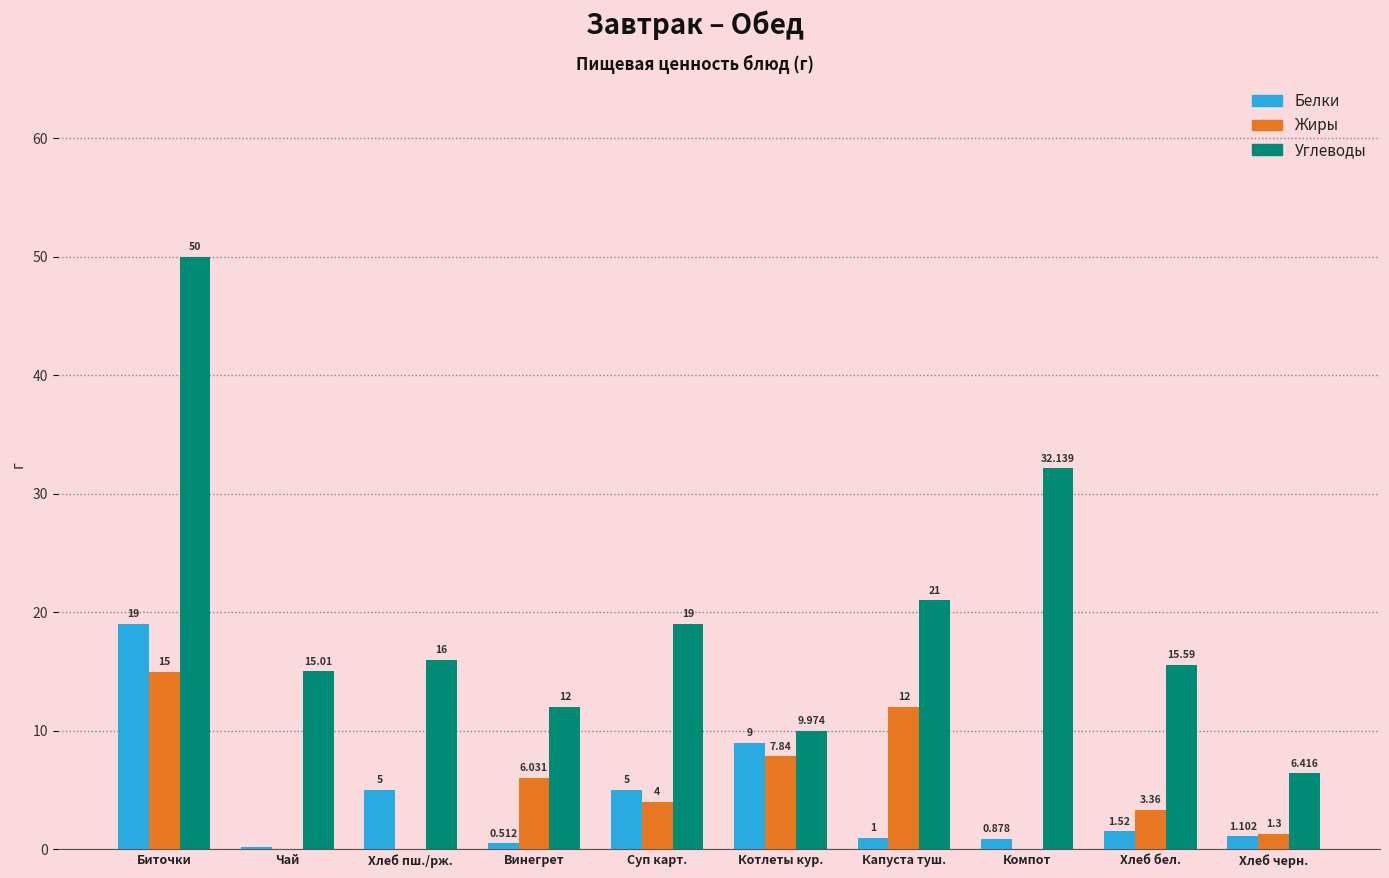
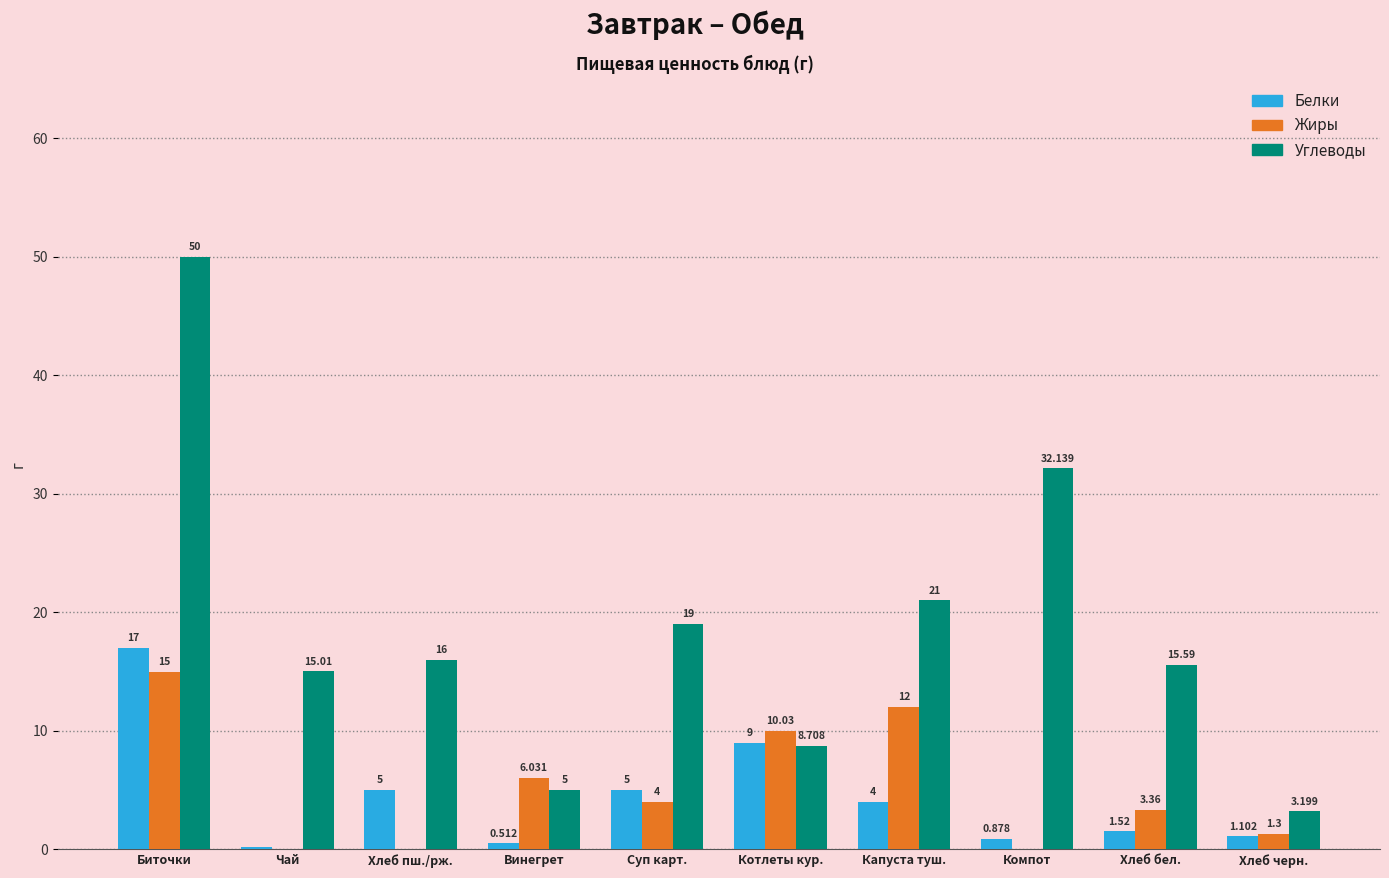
  {
    "Белки": {
-     "Биточки": 19,
+     "Биточки": 17,
      "Хлеб пш./рж.": 5,
      "Винегрет": 0.512,
      "Суп карт.": 5,
      "Котлеты кур.": 9,
-     "Капуста туш.": 1,
+     "Капуста туш.": 4,
      "Компот": 0.878,
      "Хлеб бел.": 1.52,
      "Хлеб черн.": 1.102
    },
    "Жиры": {
      "Биточки": 15,
      "Винегрет": 6.031,
      "Суп карт.": 4,
-     "Котлеты кур.": 7.84,
+     "Котлеты кур.": 10.03,
      "Капуста туш.": 12,
      "Хлеб бел.": 3.36,
      "Хлеб черн.": 1.3
    },
    "Углеводы": {
      "Биточки": 50,
      "Чай": 15.01,
      "Хлеб пш./рж.": 16,
-     "Винегрет": 12,
+     "Винегрет": 5,
      "Суп карт.": 19,
-     "Котлеты кур.": 9.974,
+     "Котлеты кур.": 8.708,
      "Капуста туш.": 21,
      "Компот": 32.139,
      "Хлеб бел.": 15.59,
-     "Хлеб черн.": 6.416
+     "Хлеб черн.": 3.199
    }
  }
